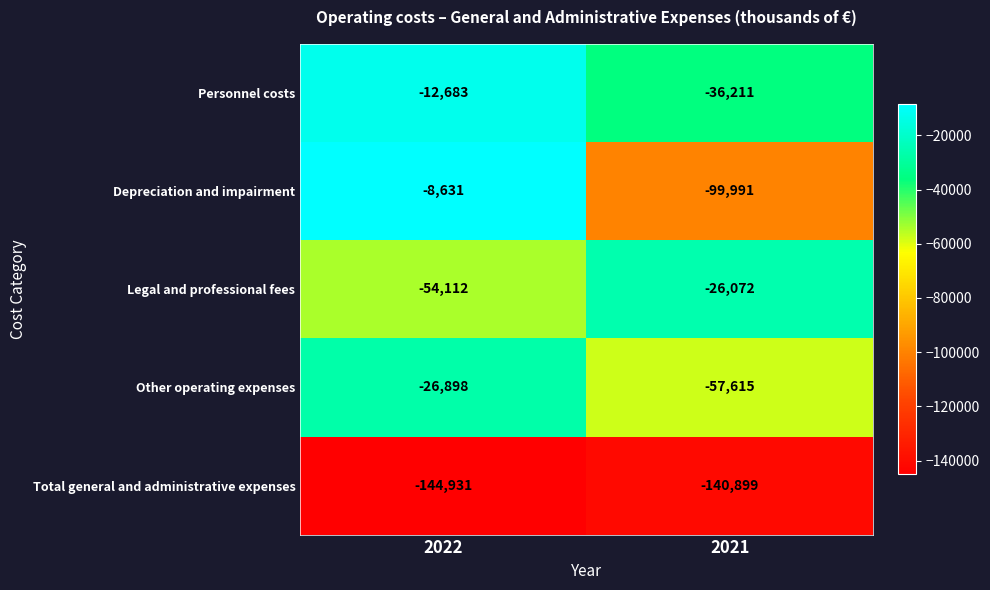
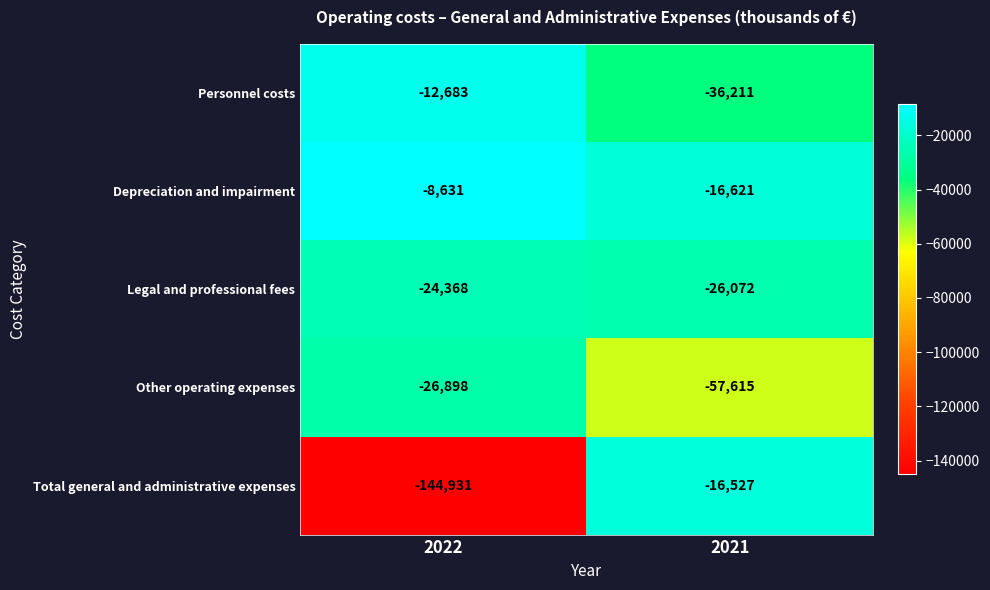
  {
    "Personnel costs": {
      "2022": "-12,683",
      "2021": "-36,211"
    },
    "Depreciation and impairment": {
      "2022": "-8,631",
-     "2021": "-99,991"
+     "2021": "-16,621"
    },
    "Legal and professional fees": {
-     "2022": "-54,112",
+     "2022": "-24,368",
      "2021": "-26,072"
    },
    "Other operating expenses": {
      "2022": "-26,898",
      "2021": "-57,615"
    },
    "Total general and administrative expenses": {
      "2022": "-144,931",
-     "2021": "-140,899"
+     "2021": "-16,527"
    }
  }
